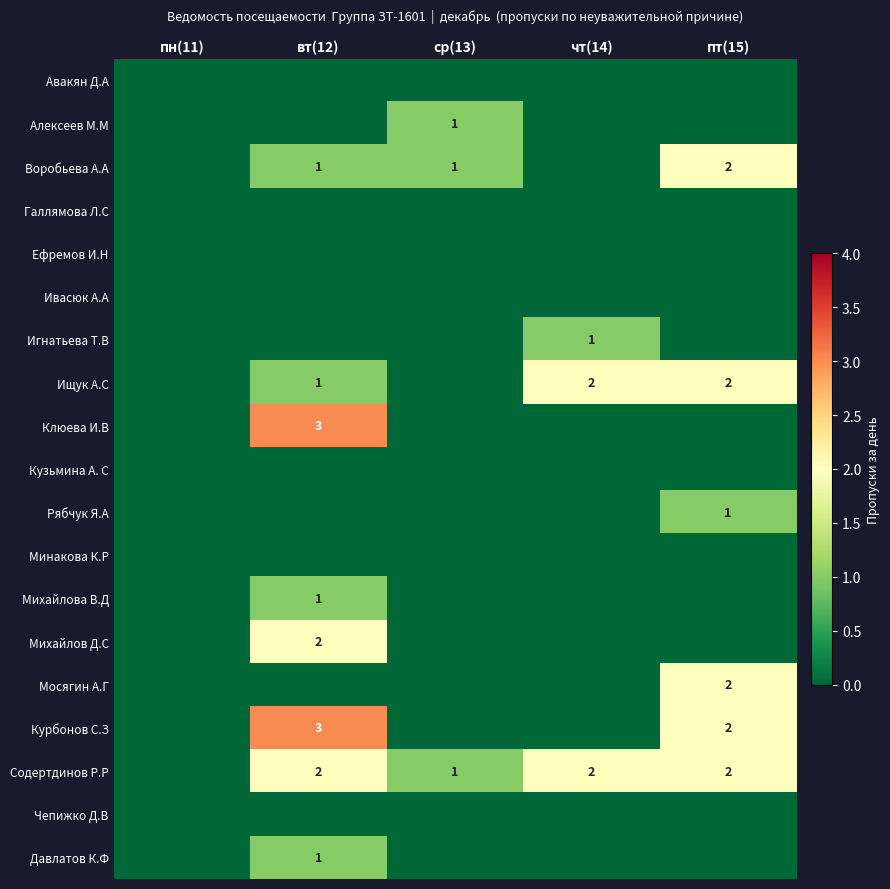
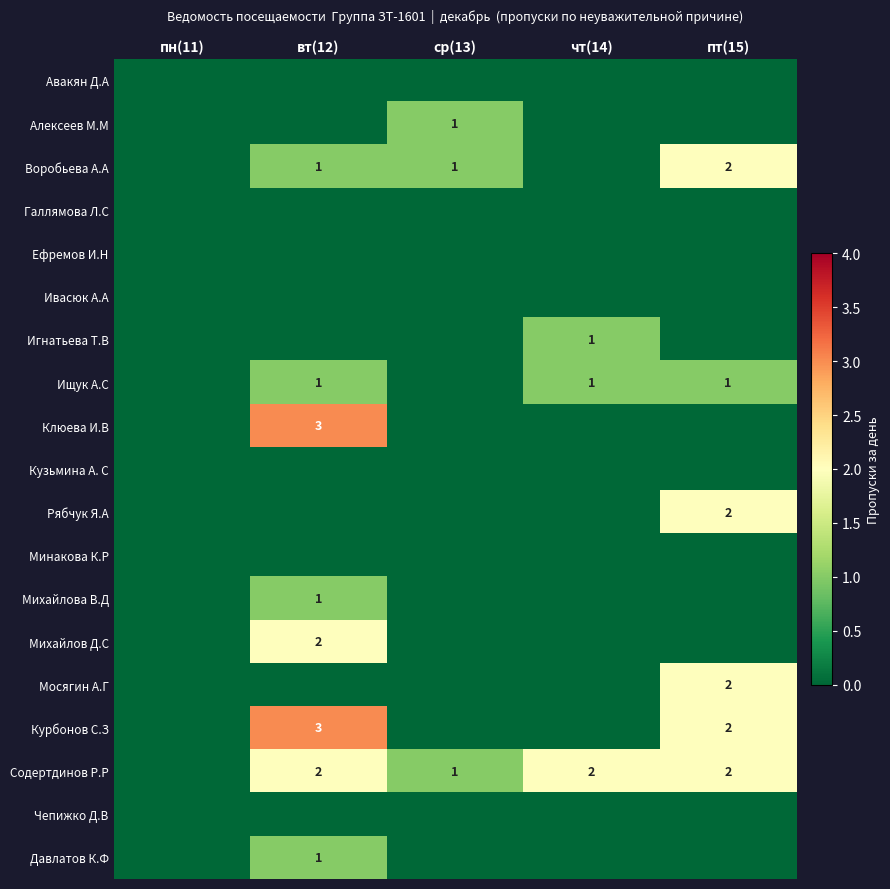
  {
    "Алексеев М.М": {
      "ср(13)": 1
    },
    "Воробьева А.А": {
      "вт(12)": 1,
      "ср(13)": 1,
      "пт(15)": 2
    },
    "Игнатьева Т.В": {
      "чт(14)": 1
    },
    "Ищук А.С": {
      "вт(12)": 1,
-     "чт(14)": 2,
-     "пт(15)": 2
+     "чт(14)": 1,
+     "пт(15)": 1
    },
    "Клюева И.В": {
      "вт(12)": 3
    },
    "Рябчук Я.А": {
-     "пт(15)": 1
+     "пт(15)": 2
    },
    "Михайлова В.Д": {
      "вт(12)": 1
    },
    "Михайлов Д.С": {
      "вт(12)": 2
    },
    "Мосягин А.Г": {
      "пт(15)": 2
    },
    "Курбонов С.З": {
      "вт(12)": 3,
      "пт(15)": 2
    },
    "Содертдинов Р.Р": {
      "вт(12)": 2,
      "ср(13)": 1,
      "чт(14)": 2,
      "пт(15)": 2
    },
    "Давлатов К.Ф": {
      "вт(12)": 1
    }
  }
